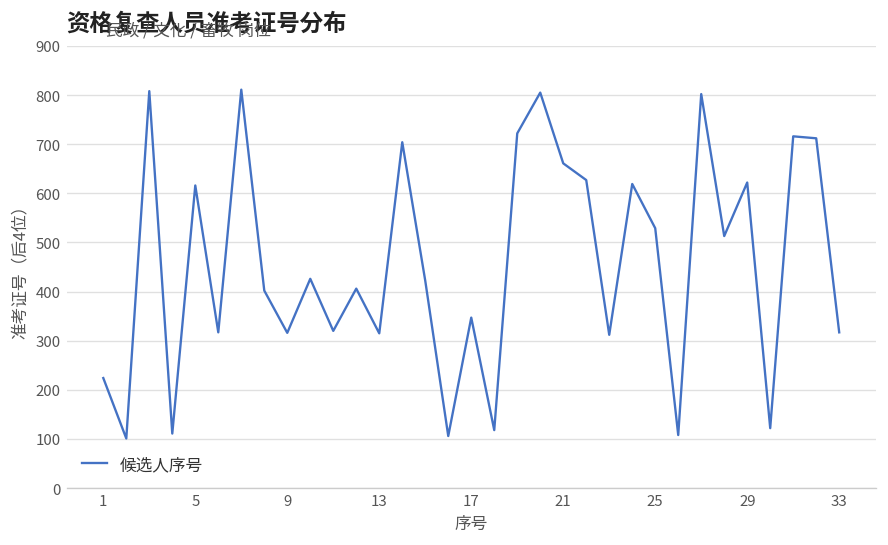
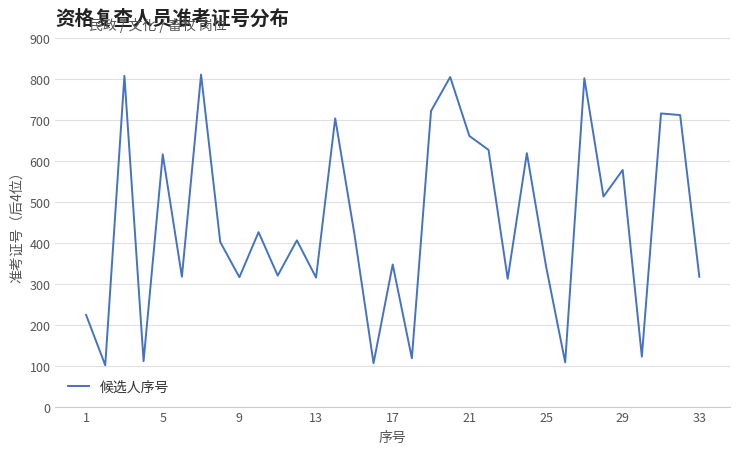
  {
    "1": 220,
    "5": 620,
    "9": 320,
    "13": 320,
    "17": 350,
    "21": 660,
-   "25": 530,
-   "29": 620,
+   "25": 340,
+   "29": 580,
    "33": 320
  }
